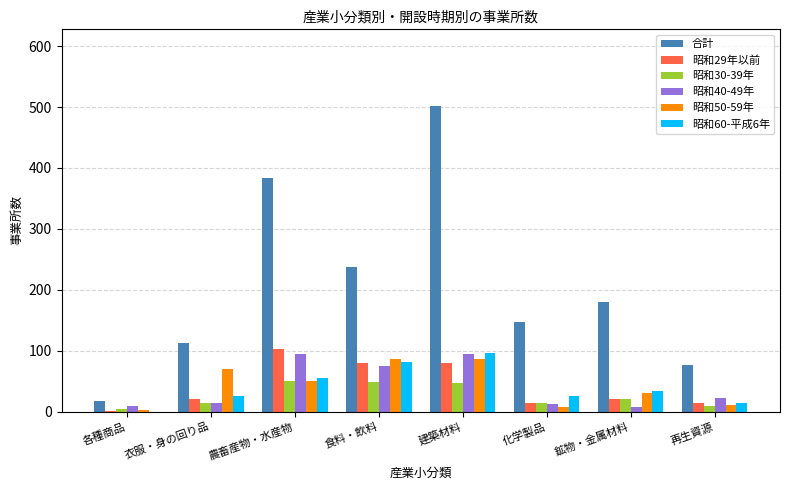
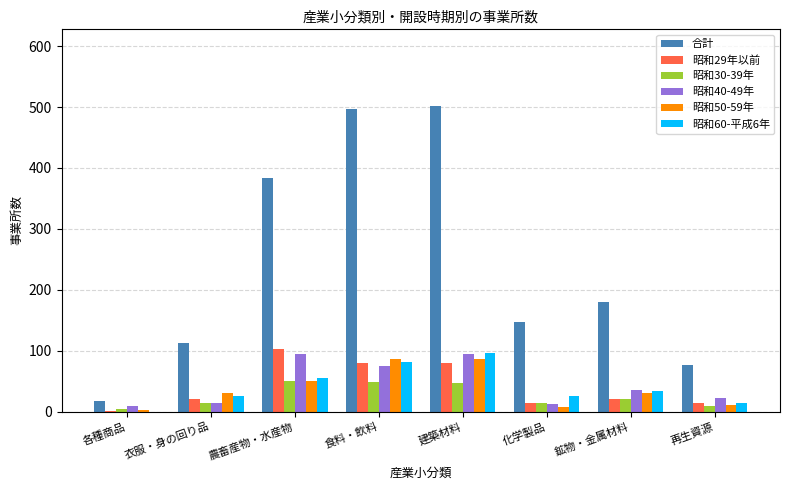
  {
    "合計": {
      "各種商品": 20,
      "衣服・身の回り品": 110,
      "農畜産物・水産物": 380,
-     "食料・飲料": 240,
+     "食料・飲料": 500,
      "建築材料": 500,
      "化学製品": 150,
      "鉱物・金属材料": 180,
      "再生資源": 80
    },
    "昭和29年以前": {
      "衣服・身の回り品": 20,
      "農畜産物・水産物": 100,
      "食料・飲料": 80,
      "建築材料": 80,
      "化学製品": 10,
      "鉱物・金属材料": 20,
      "再生資源": 10
    },
    "昭和30-39年": {
      "衣服・身の回り品": 20,
      "農畜産物・水産物": 50,
      "食料・飲料": 50,
      "建築材料": 50,
      "化学製品": 10,
      "鉱物・金属材料": 20,
      "再生資源": 10
    },
    "昭和40-49年": {
      "各種商品": 10,
      "衣服・身の回り品": 20,
      "農畜産物・水産物": 90,
      "食料・飲料": 80,
      "建築材料": 90,
      "化学製品": 10,
-     "鉱物・金属材料": 10,
+     "鉱物・金属材料": 40,
      "再生資源": 20
    },
    "昭和50-59年": {
-     "衣服・身の回り品": 70,
+     "衣服・身の回り品": 30,
      "農畜産物・水産物": 50,
      "食料・飲料": 90,
      "建築材料": 90,
      "化学製品": 10,
      "鉱物・金属材料": 30,
      "再生資源": 10
    },
    "昭和60-平成6年": {
      "各種商品": 0,
      "衣服・身の回り品": 30,
      "農畜産物・水産物": 60,
      "食料・飲料": 80,
      "建築材料": 100,
      "化学製品": 30,
      "鉱物・金属材料": 30,
      "再生資源": 10
    }
  }
